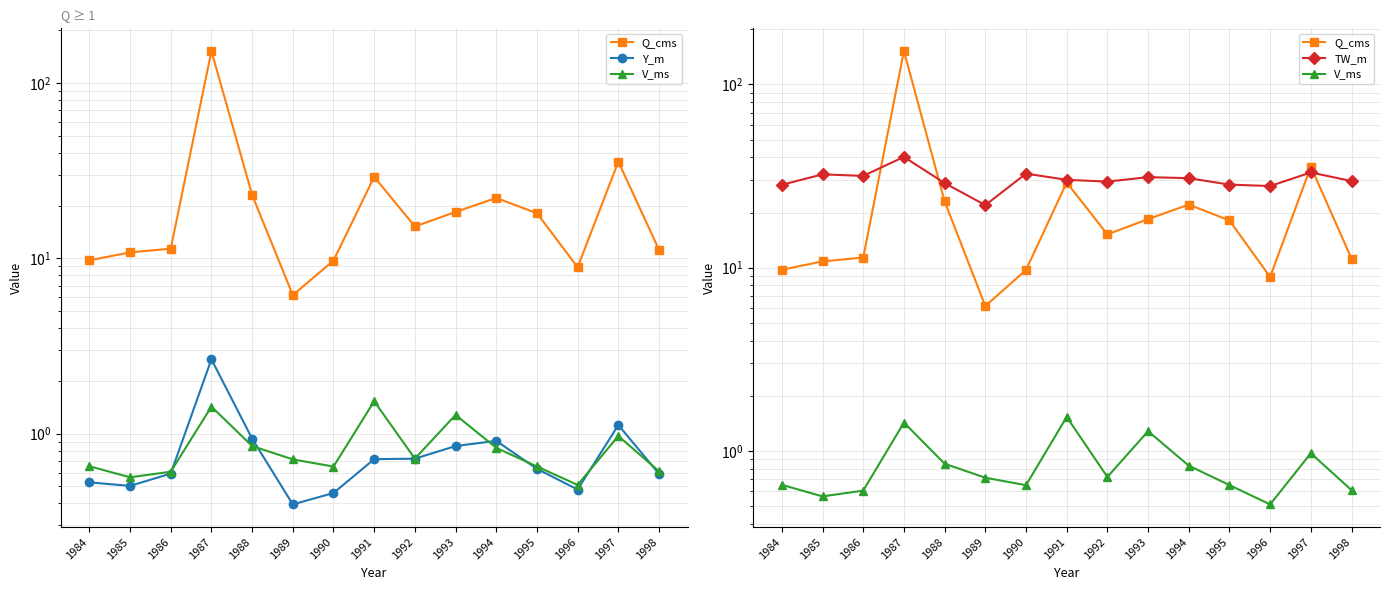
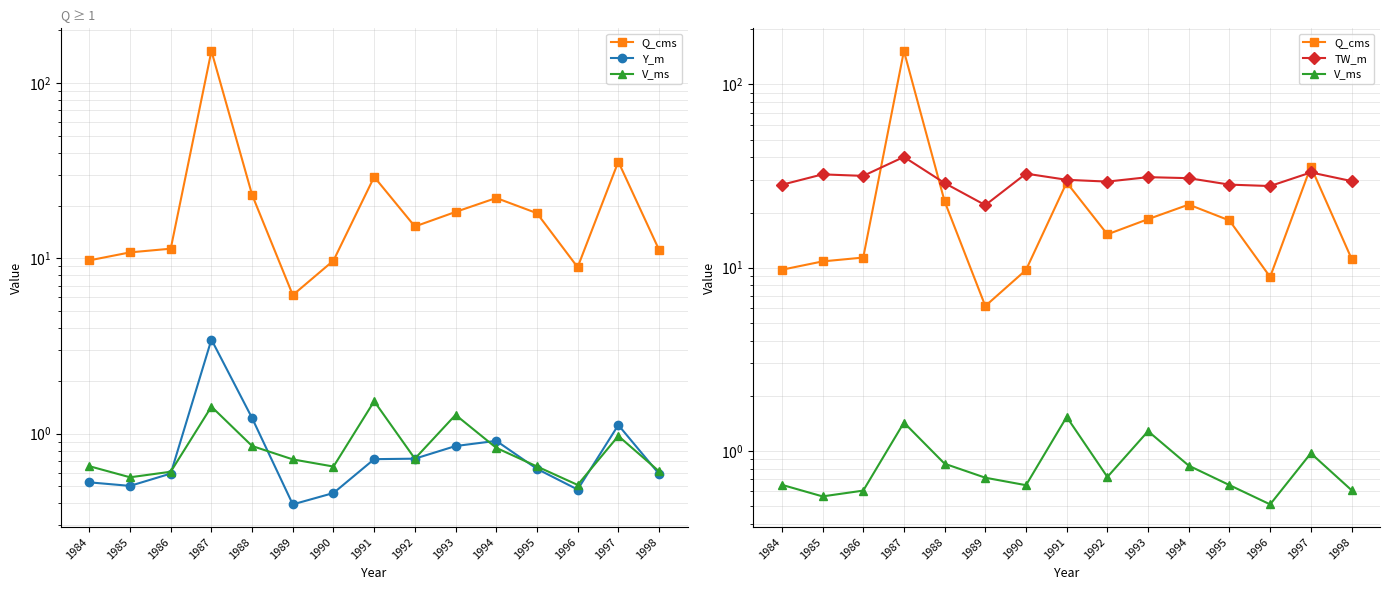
  {
    "Q ≥ 1": {
      "Q_cms": {
        "1984": 10,
        "1985": 11,
        "1986": 11,
        "1987": 150,
        "1988": 23,
        "1989": 6.2,
        "1990": 10,
        "1991": 29,
        "1992": 15,
        "1993": 18,
        "1994": 22,
        "1995": 18,
        "1996": 9,
        "1997": 36,
        "1998": 11
      },
      "Y_m": {
        "1984": 0.53,
        "1985": 0.5,
-       "1987": 2.7,
-       "1988": 0.9,
+       "1987": 3.4,
+       "1988": 1.2,
        "1989": 0.4,
        "1990": 0.46,
        "1991": 0.7,
        "1993": 0.9,
        "1994": 0.9,
        "1996": 0.48,
        "1997": 1.1
      },
      "V_ms": {
        "1984": 0.65,
        "1985": 0.56,
        "1987": 1.4,
        "1988": 0.9,
        "1989": 0.7,
        "1990": 0.65,
        "1991": 1.5,
        "1993": 1.3,
        "1994": 0.8,
        "1996": 0.5,
        "1997": 1.0
      }
    }
  }
